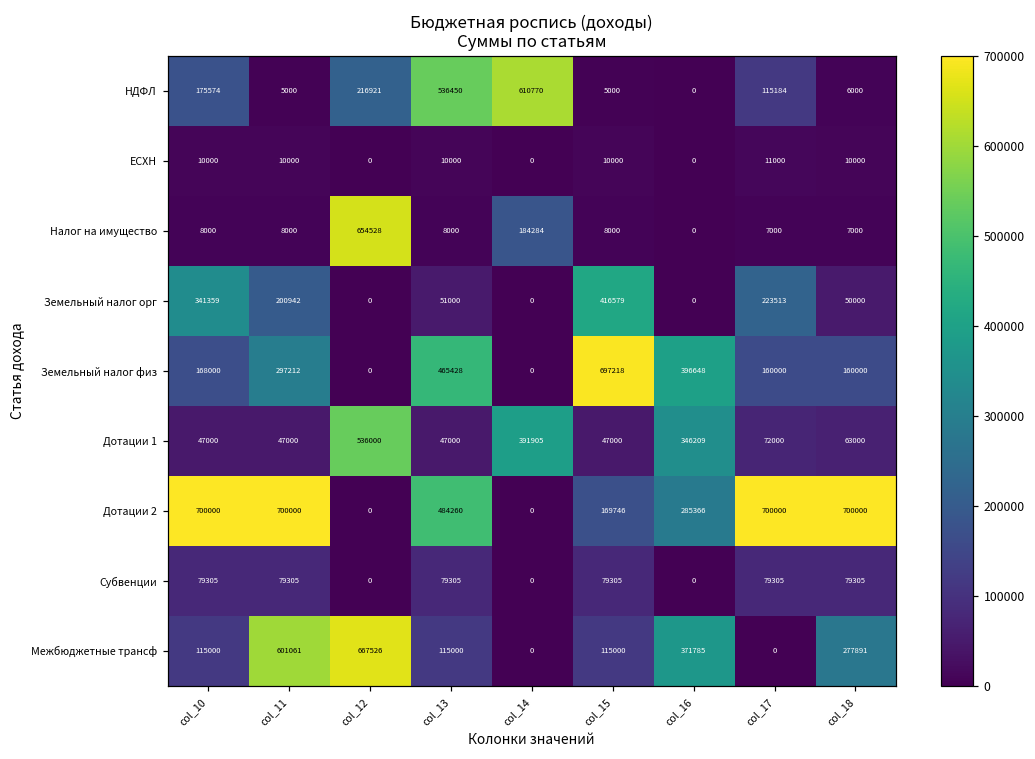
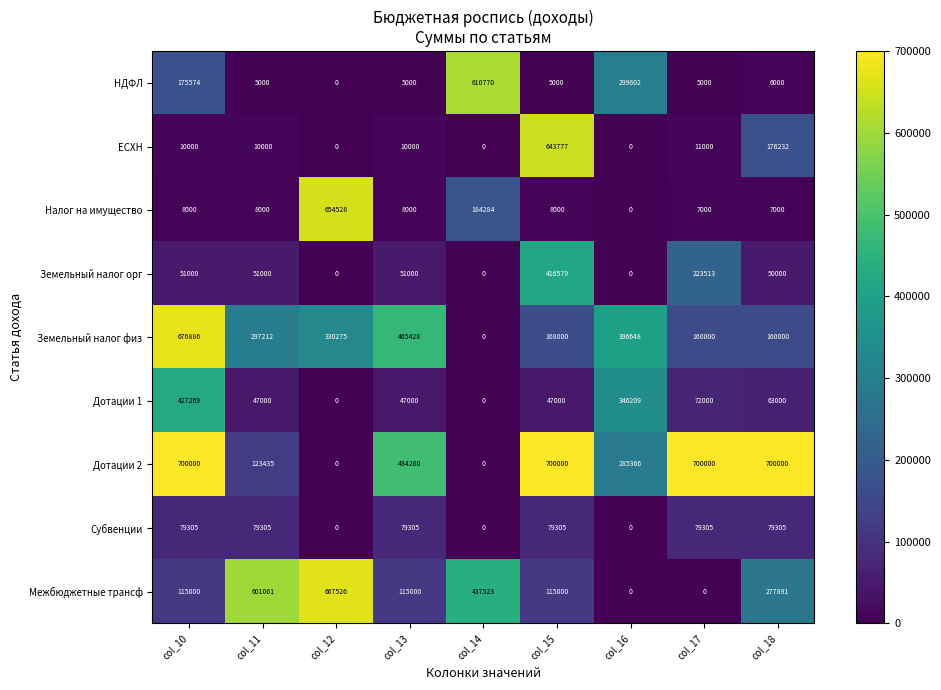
  {
    "НДФЛ": {
      "col_10": 175574,
      "col_11": 5000,
-     "col_12": 216921,
-     "col_13": 536450,
+     "col_12": 0,
+     "col_13": 5000,
      "col_14": 610770,
      "col_15": 5000,
-     "col_16": 0,
-     "col_17": 115184,
+     "col_16": 299602,
+     "col_17": 5000,
      "col_18": 6000
    },
    "ЕСХН": {
      "col_10": 10000,
      "col_11": 10000,
      "col_12": 0,
      "col_13": 10000,
      "col_14": 0,
-     "col_15": 10000,
+     "col_15": 643777,
      "col_16": 0,
      "col_17": 11000,
-     "col_18": 10000
+     "col_18": 176232
    },
    "Налог на имущество": {
      "col_10": 8000,
      "col_11": 8000,
      "col_12": 654528,
      "col_13": 8000,
      "col_14": 184284,
      "col_15": 8000,
      "col_16": 0,
      "col_17": 7000,
      "col_18": 7000
    },
    "Земельный налог орг": {
-     "col_10": 341359,
-     "col_11": 200942,
+     "col_10": 51000,
+     "col_11": 51000,
      "col_12": 0,
      "col_13": 51000,
      "col_14": 0,
      "col_15": 416579,
      "col_16": 0,
      "col_17": 223513,
      "col_18": 50000
    },
    "Земельный налог физ": {
-     "col_10": 168000,
+     "col_10": 676886,
      "col_11": 297212,
-     "col_12": 0,
+     "col_12": 330275,
      "col_13": 465428,
      "col_14": 0,
-     "col_15": 697218,
+     "col_15": 168000,
      "col_16": 396648,
      "col_17": 160000,
      "col_18": 160000
    },
    "Дотации 1": {
-     "col_10": 47000,
+     "col_10": 427269,
      "col_11": 47000,
-     "col_12": 536000,
+     "col_12": 0,
      "col_13": 47000,
-     "col_14": 391905,
+     "col_14": 0,
      "col_15": 47000,
      "col_16": 346209,
      "col_17": 72000,
      "col_18": 63000
    },
    "Дотации 2": {
      "col_10": 700000,
-     "col_11": 700000,
+     "col_11": 123435,
      "col_12": 0,
      "col_13": 484260,
      "col_14": 0,
-     "col_15": 169746,
+     "col_15": 700000,
      "col_16": 285366,
      "col_17": 700000,
      "col_18": 700000
    },
    "Субвенции": {
      "col_10": 79305,
      "col_11": 79305,
      "col_12": 0,
      "col_13": 79305,
      "col_14": 0,
      "col_15": 79305,
      "col_16": 0,
      "col_17": 79305,
      "col_18": 79305
    },
    "Межбюджетные трансф": {
      "col_10": 115000,
      "col_11": 601061,
      "col_12": 667526,
      "col_13": 115000,
-     "col_14": 0,
+     "col_14": 437523,
      "col_15": 115000,
-     "col_16": 371785,
+     "col_16": 0,
      "col_17": 0,
      "col_18": 277891
    }
  }
